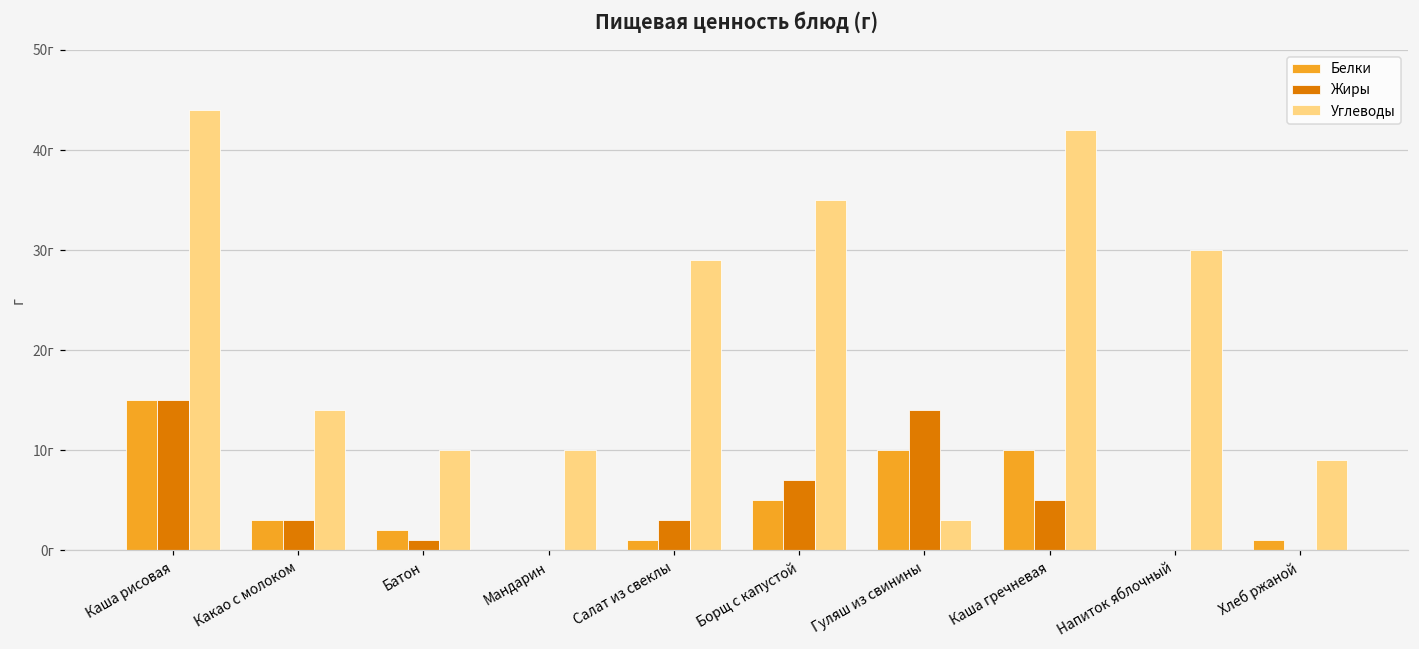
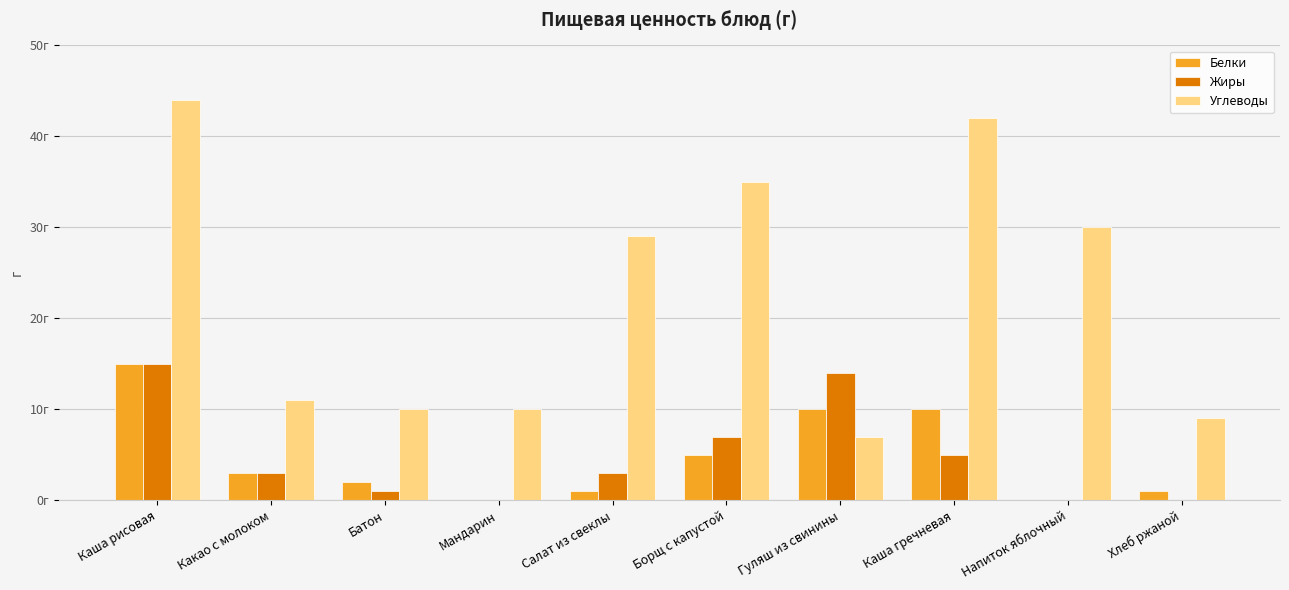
  {
    "Углеводы": {
      "Каша рисовая": "44г",
-     "Какао с молоком": "14г",
+     "Какао с молоком": "11г",
      "Батон": "10г",
      "Мандарин": "10г",
      "Салат из свеклы": "29г",
      "Борщ с капустой": "35г",
-     "Гуляш из свинины": "3г",
+     "Гуляш из свинины": "7г",
      "Каша гречневая": "42г",
      "Напиток яблочный": "30г",
      "Хлеб ржаной": "9г"
    }
  }
